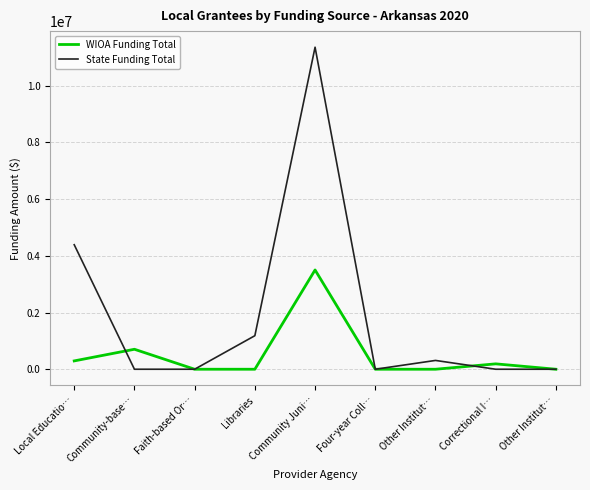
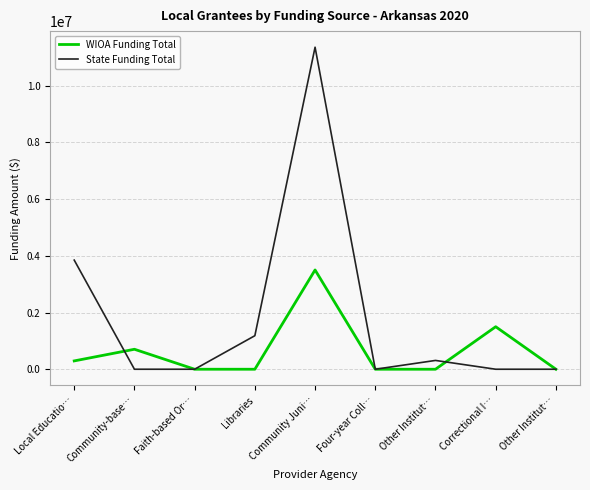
  {
    "WIOA Funding Total": {
      "Local Educatio…": 300000,
      "Community-base…": 700000,
      "Libraries": 0,
      "Community Juni…": 3500000,
-     "Correctional I…": 200000
+     "Correctional I…": 1500000
    },
    "State Funding Total": {
-     "Local Educatio…": 4400000,
+     "Local Educatio…": 3800000,
      "Community-base…": 0,
      "Libraries": 1200000,
      "Community Juni…": 11400000,
      "Correctional I…": 0
    }
  }
